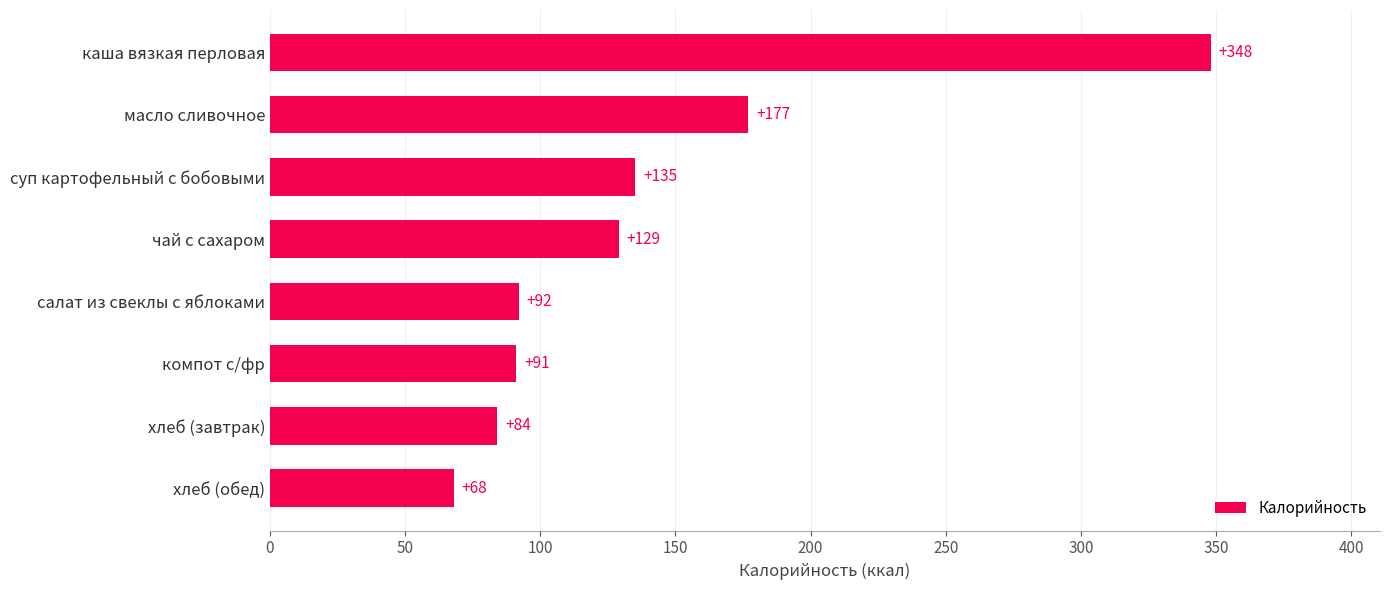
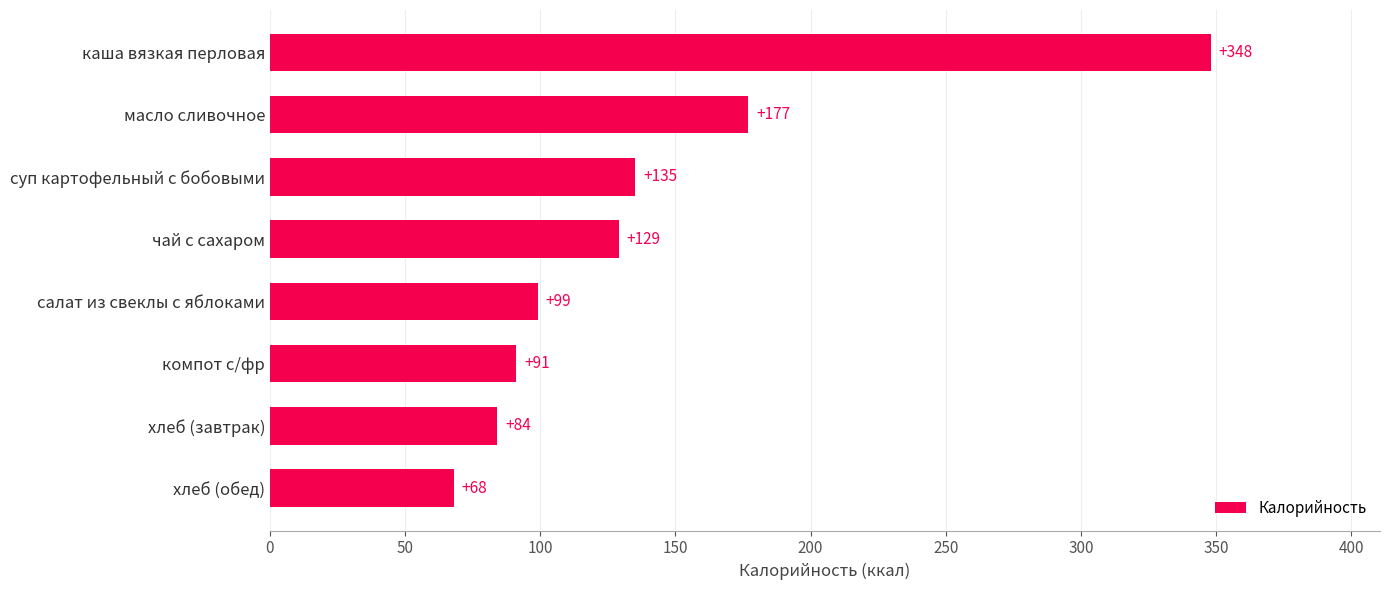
  {
    "каша вязкая перловая": "+348",
    "масло сливочное": "+177",
    "суп картофельный с бобовыми": "+135",
    "чай с сахаром": "+129",
-   "салат из свеклы с яблоками": "+92",
+   "салат из свеклы с яблоками": "+99",
    "компот с/фр": "+91",
    "хлеб (завтрак)": "+84",
    "хлеб (обед)": "+68"
  }
